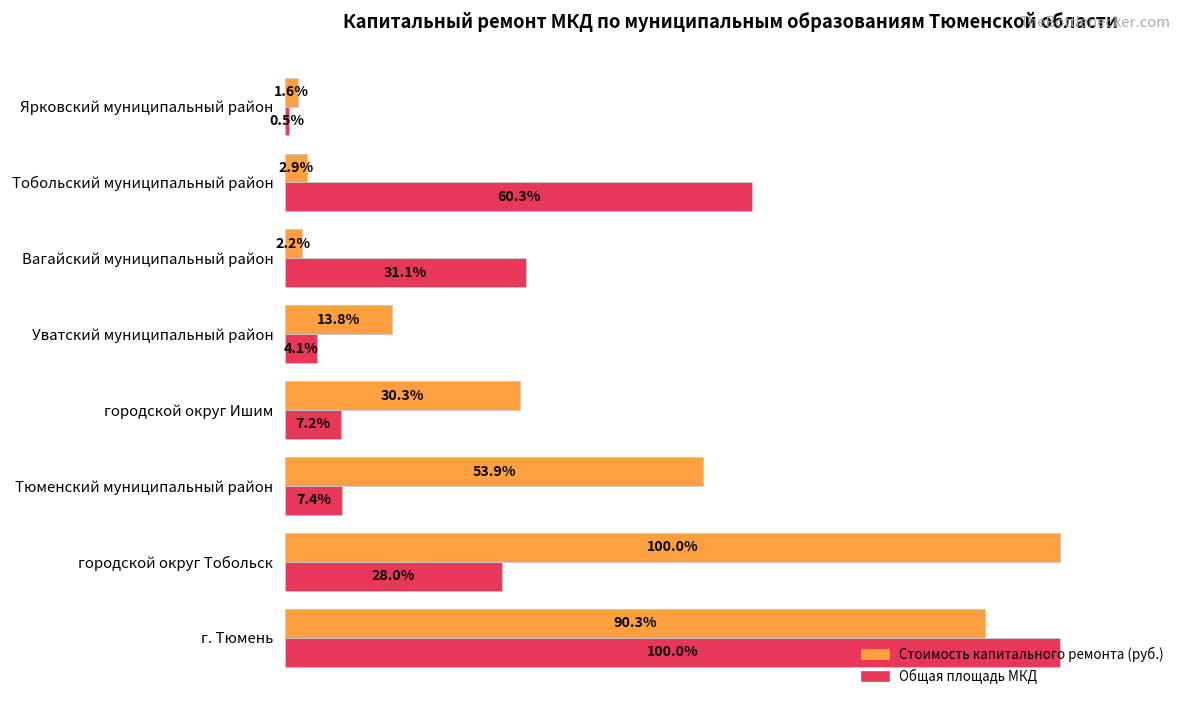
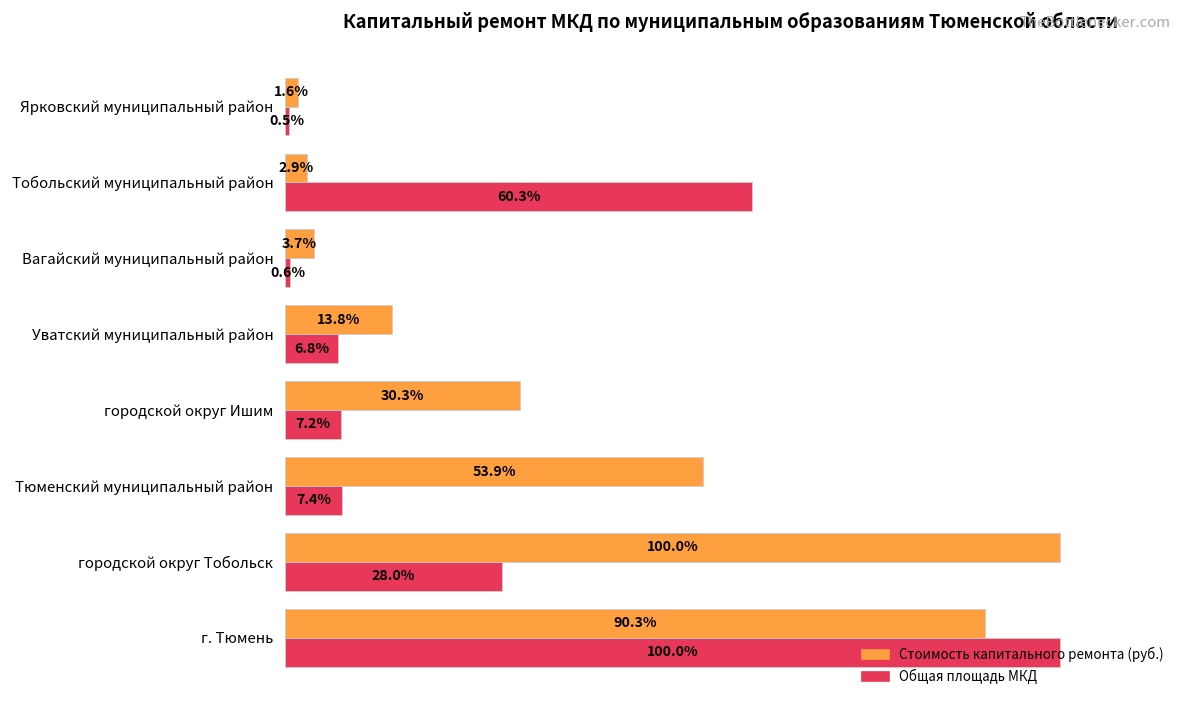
  {
    "Стоимость капитального ремонта (руб.)": {
      "Ярковский муниципальный район": "1.6%",
      "Тобольский муниципальный район": "2.9%",
-     "Вагайский муниципальный район": "2.2%",
+     "Вагайский муниципальный район": "3.7%",
      "Уватский муниципальный район": "13.8%",
      "городской округ Ишим": "30.3%",
      "Тюменский муниципальный район": "53.9%",
      "городской округ Тобольск": "100.0%",
      "г. Тюмень": "90.3%"
    },
    "Общая площадь МКД": {
      "Ярковский муниципальный район": "0.5%",
      "Тобольский муниципальный район": "60.3%",
-     "Вагайский муниципальный район": "31.1%",
-     "Уватский муниципальный район": "4.1%",
+     "Вагайский муниципальный район": "0.6%",
+     "Уватский муниципальный район": "6.8%",
      "городской округ Ишим": "7.2%",
      "Тюменский муниципальный район": "7.4%",
      "городской округ Тобольск": "28.0%",
      "г. Тюмень": "100.0%"
    }
  }
